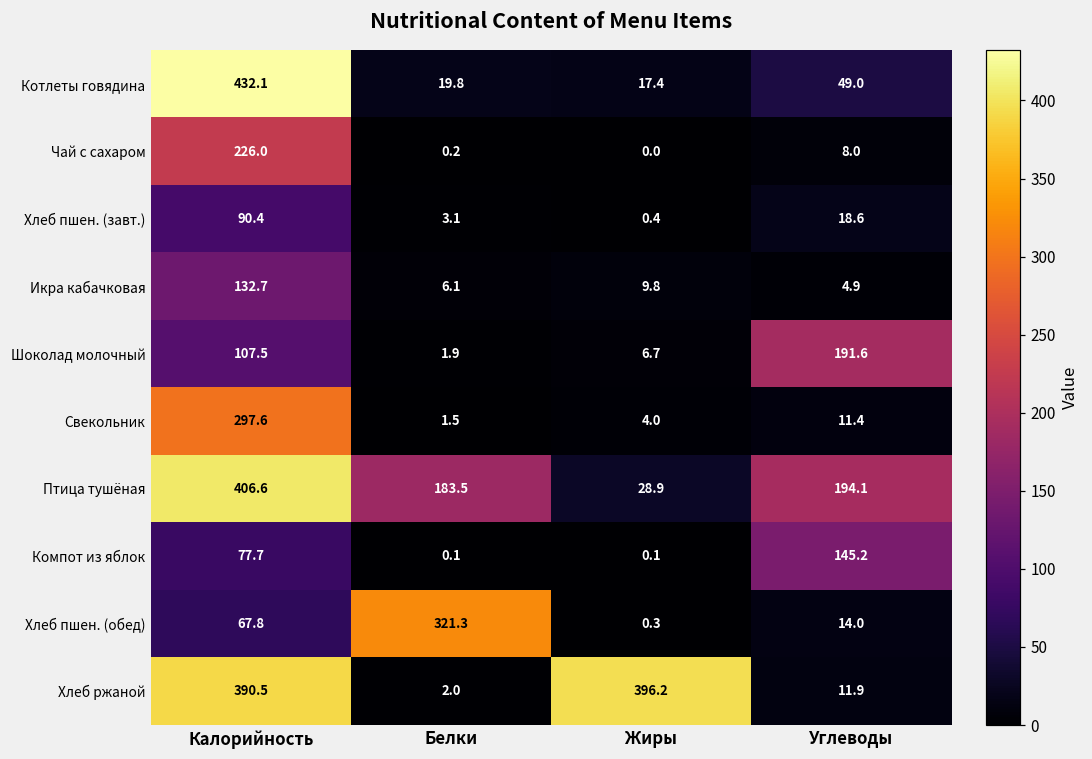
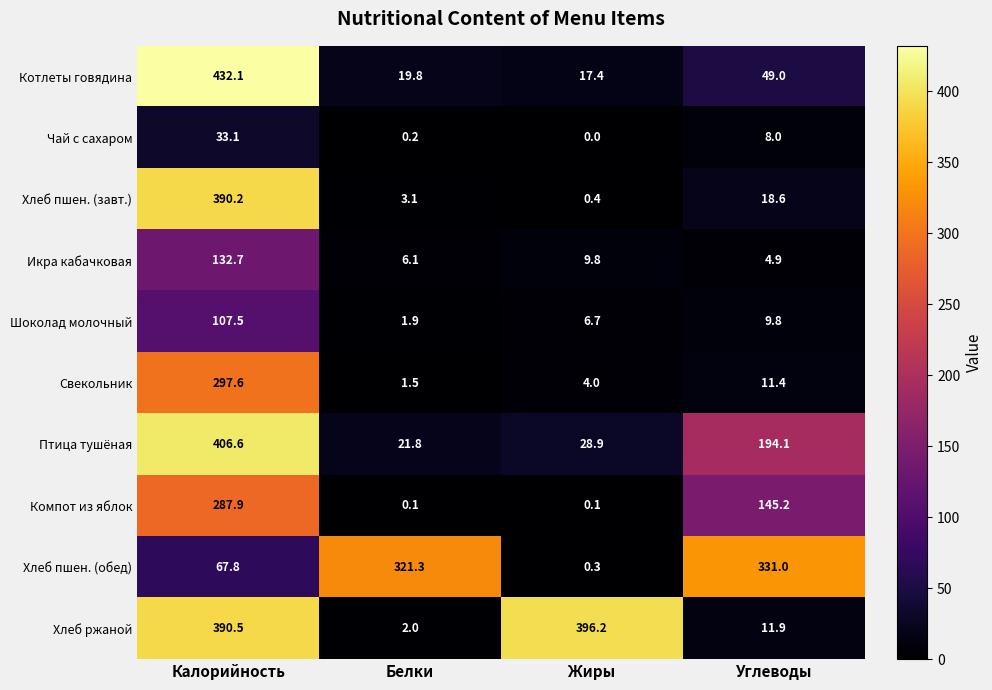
  {
    "Котлеты говядина": {
      "Калорийность": 432.1,
      "Белки": 19.8,
      "Жиры": 17.4,
      "Углеводы": 49.0
    },
    "Чай с сахаром": {
-     "Калорийность": 226.0,
+     "Калорийность": 33.1,
      "Белки": 0.2,
      "Жиры": 0.0,
      "Углеводы": 8.0
    },
    "Хлеб пшен. (завт.)": {
-     "Калорийность": 90.4,
+     "Калорийность": 390.2,
      "Белки": 3.1,
      "Жиры": 0.4,
      "Углеводы": 18.6
    },
    "Икра кабачковая": {
      "Калорийность": 132.7,
      "Белки": 6.1,
      "Жиры": 9.8,
      "Углеводы": 4.9
    },
    "Шоколад молочный": {
      "Калорийность": 107.5,
      "Белки": 1.9,
      "Жиры": 6.7,
-     "Углеводы": 191.6
+     "Углеводы": 9.8
    },
    "Свекольник": {
      "Калорийность": 297.6,
      "Белки": 1.5,
      "Жиры": 4.0,
      "Углеводы": 11.4
    },
    "Птица тушёная": {
      "Калорийность": 406.6,
-     "Белки": 183.5,
+     "Белки": 21.8,
      "Жиры": 28.9,
      "Углеводы": 194.1
    },
    "Компот из яблок": {
-     "Калорийность": 77.7,
+     "Калорийность": 287.9,
      "Белки": 0.1,
      "Жиры": 0.1,
      "Углеводы": 145.2
    },
    "Хлеб пшен. (обед)": {
      "Калорийность": 67.8,
      "Белки": 321.3,
      "Жиры": 0.3,
-     "Углеводы": 14.0
+     "Углеводы": 331.0
    },
    "Хлеб ржаной": {
      "Калорийность": 390.5,
      "Белки": 2.0,
      "Жиры": 396.2,
      "Углеводы": 11.9
    }
  }
